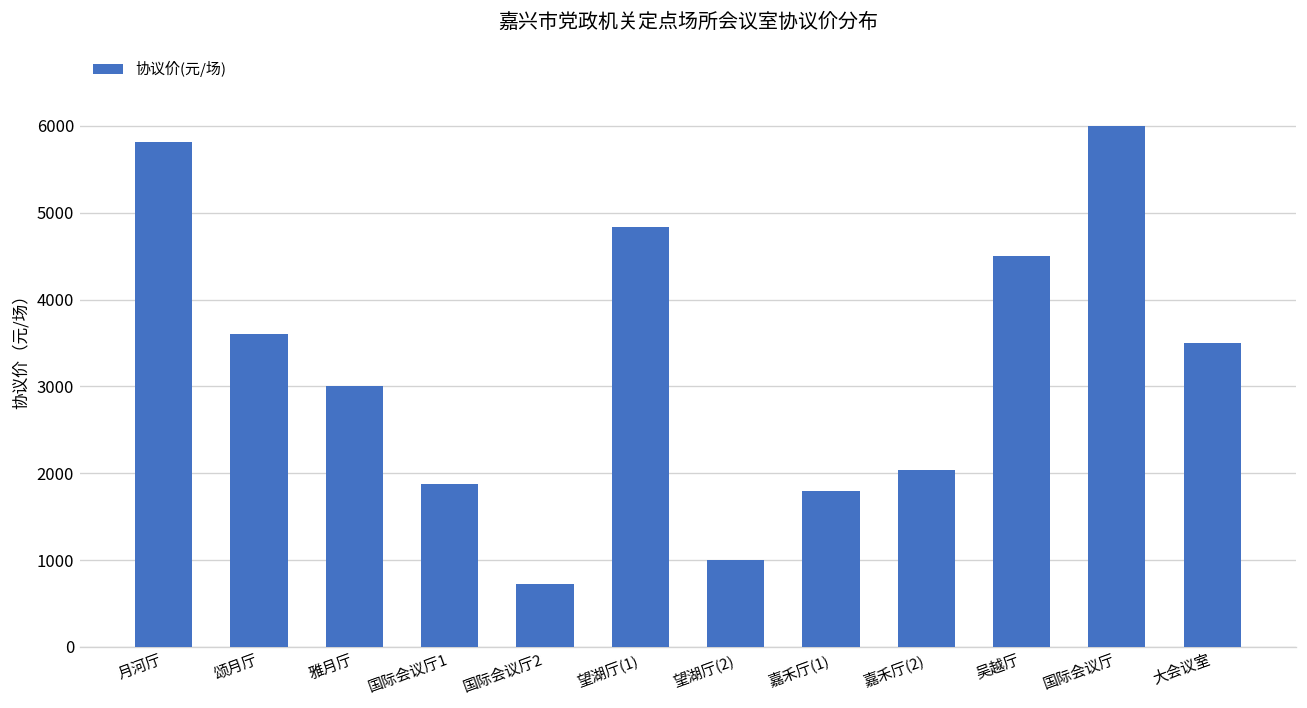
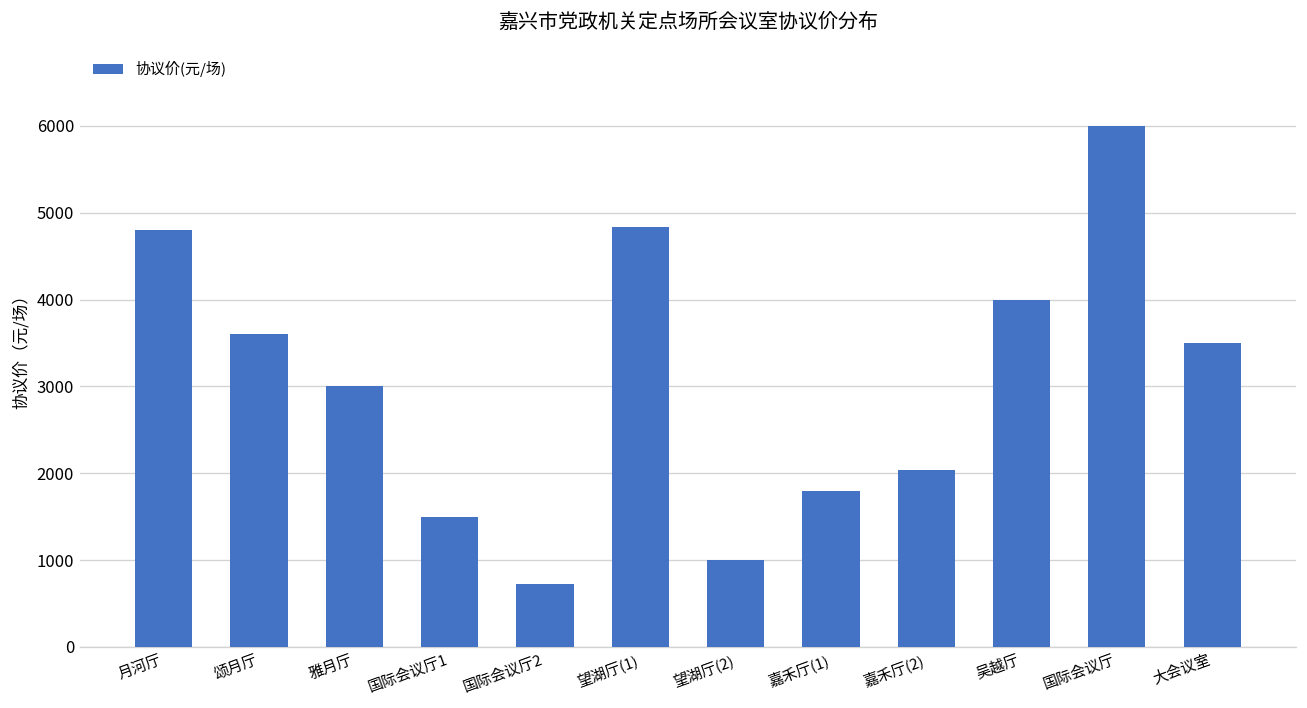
  {
-   "月河厅": 5800,
+   "月河厅": 4800,
    "颂月厅": 3600,
    "雅月厅": 3000,
-   "国际会议厅1": 1900,
+   "国际会议厅1": 1500,
    "国际会议厅2": 700,
    "望湖厅(1)": 4800,
    "望湖厅(2)": 1000,
    "嘉禾厅(1)": 1800,
    "嘉禾厅(2)": 2000,
-   "吴越厅": 4500,
+   "吴越厅": 4000,
    "国际会议厅": 6000,
    "大会议室": 3500
  }
